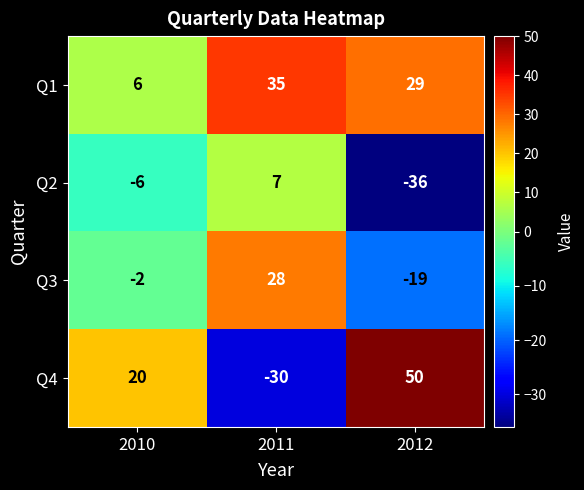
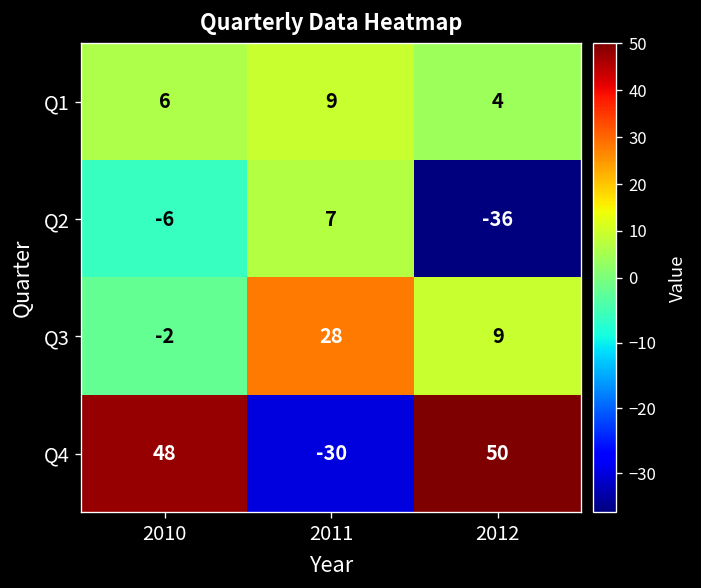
  {
    "Q1": {
      "2010": 6,
-     "2011": 35,
-     "2012": 29
+     "2011": 9,
+     "2012": 4
    },
    "Q2": {
      "2010": -6,
      "2011": 7,
      "2012": -36
    },
    "Q3": {
      "2010": -2,
      "2011": 28,
-     "2012": -19
+     "2012": 9
    },
    "Q4": {
-     "2010": 20,
+     "2010": 48,
      "2011": -30,
      "2012": 50
    }
  }
